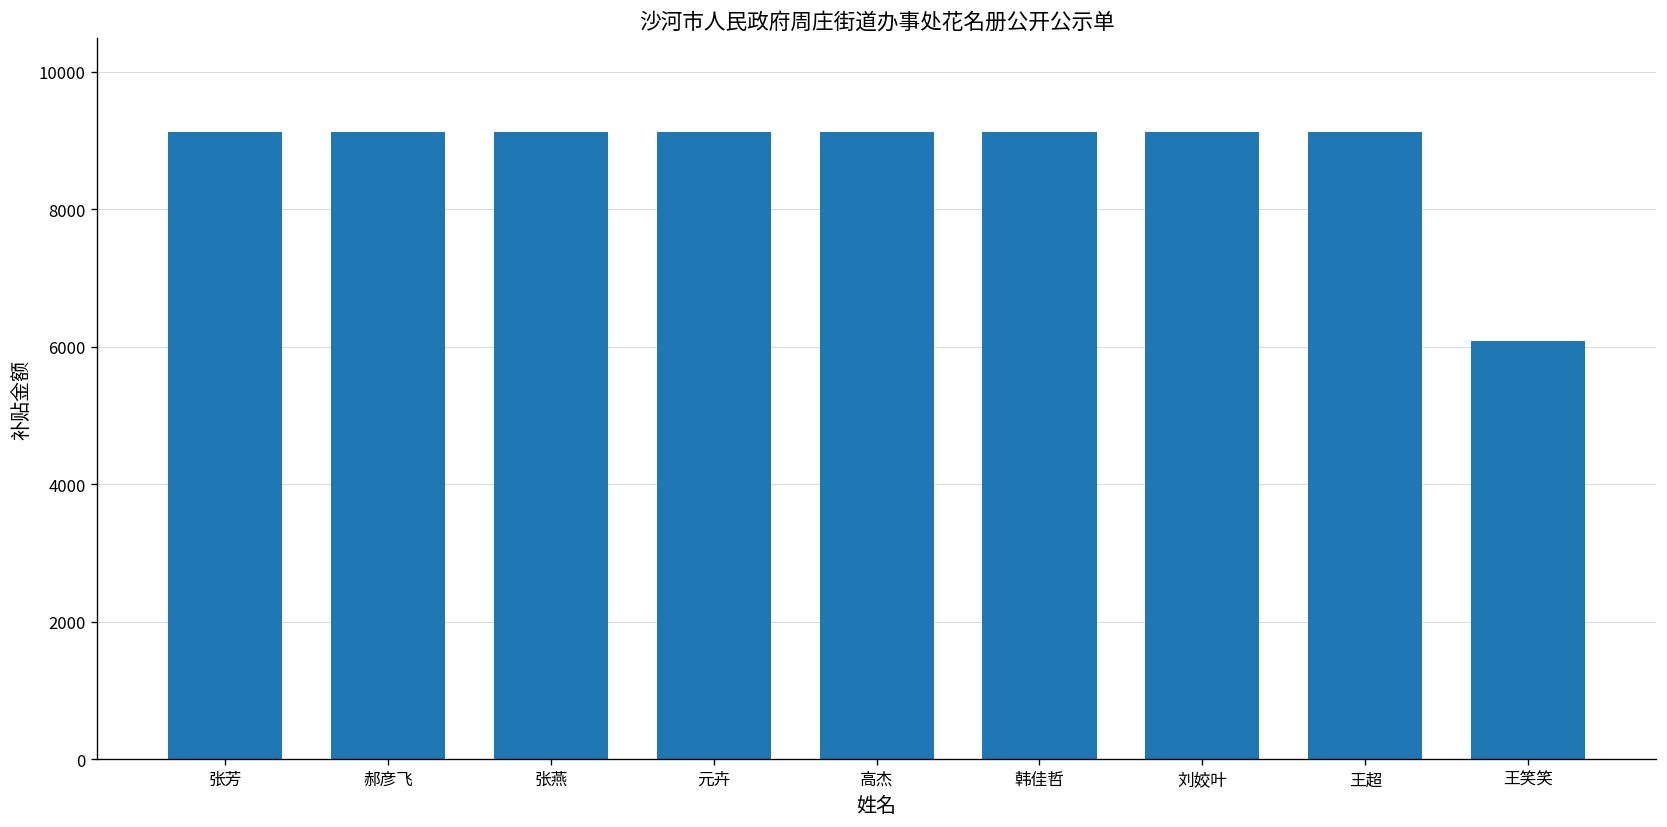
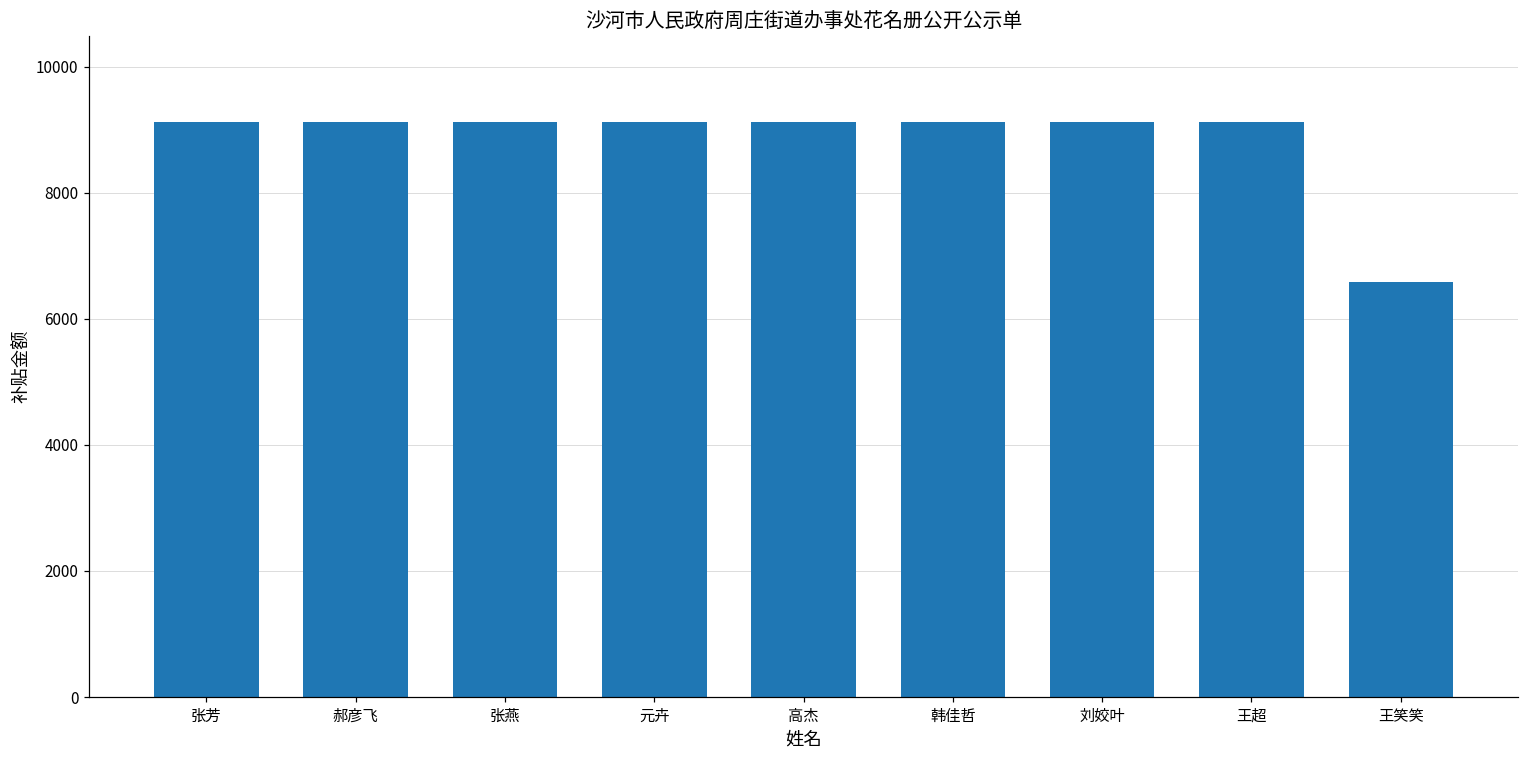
  {
    "张芳": 9100,
    "郝彦飞": 9100,
    "张燕": 9100,
    "元卉": 9100,
    "高杰": 9100,
    "韩佳哲": 9100,
    "刘姣叶": 9100,
    "王超": 9100,
-   "王笑笑": 6100
+   "王笑笑": 6600
  }
